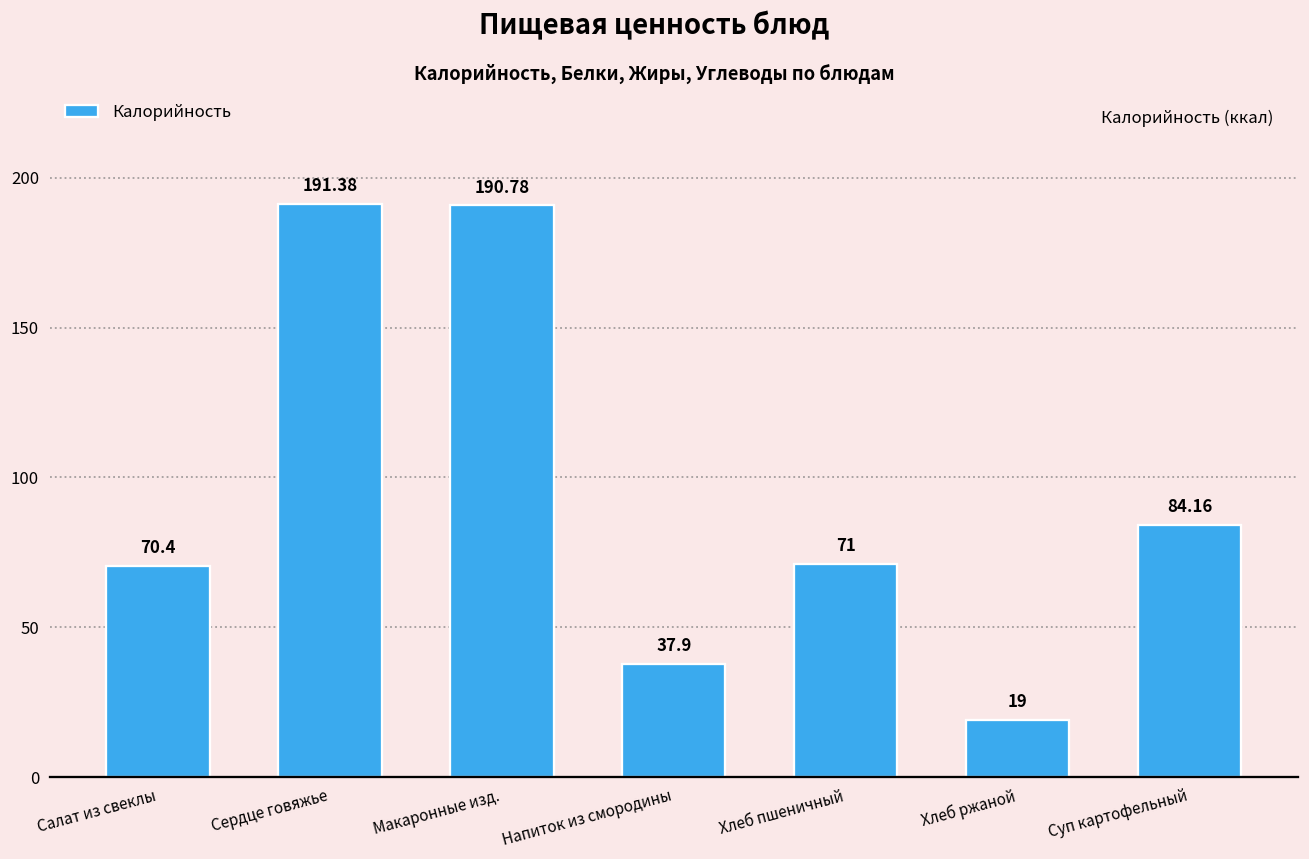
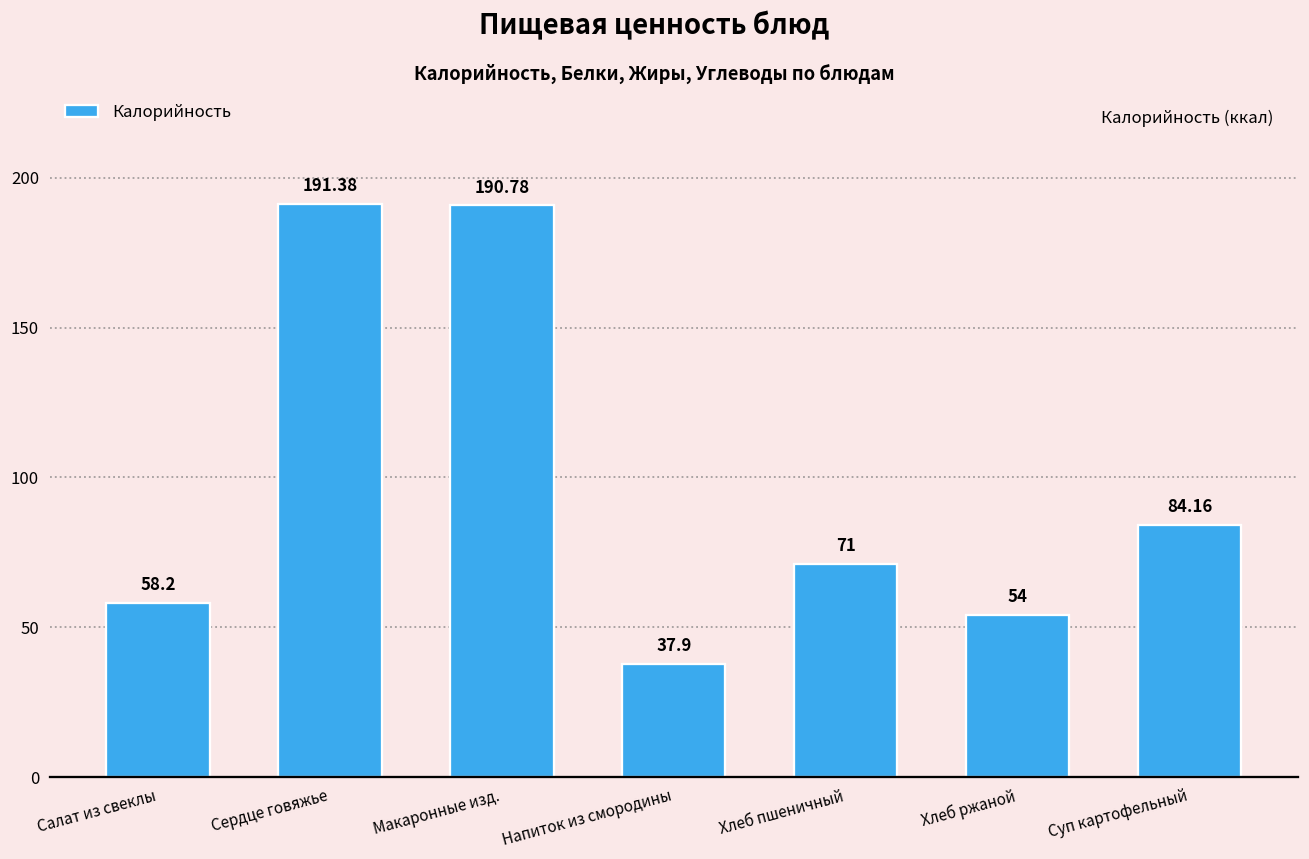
  {
-   "Салат из свеклы": 70.4,
+   "Салат из свеклы": 58.2,
    "Сердце говяжье": 191.38,
    "Макаронные изд.": 190.78,
    "Напиток из смородины": 37.9,
    "Хлеб пшеничный": 71,
-   "Хлеб ржаной": 19,
+   "Хлеб ржаной": 54,
    "Суп картофельный": 84.16
  }
